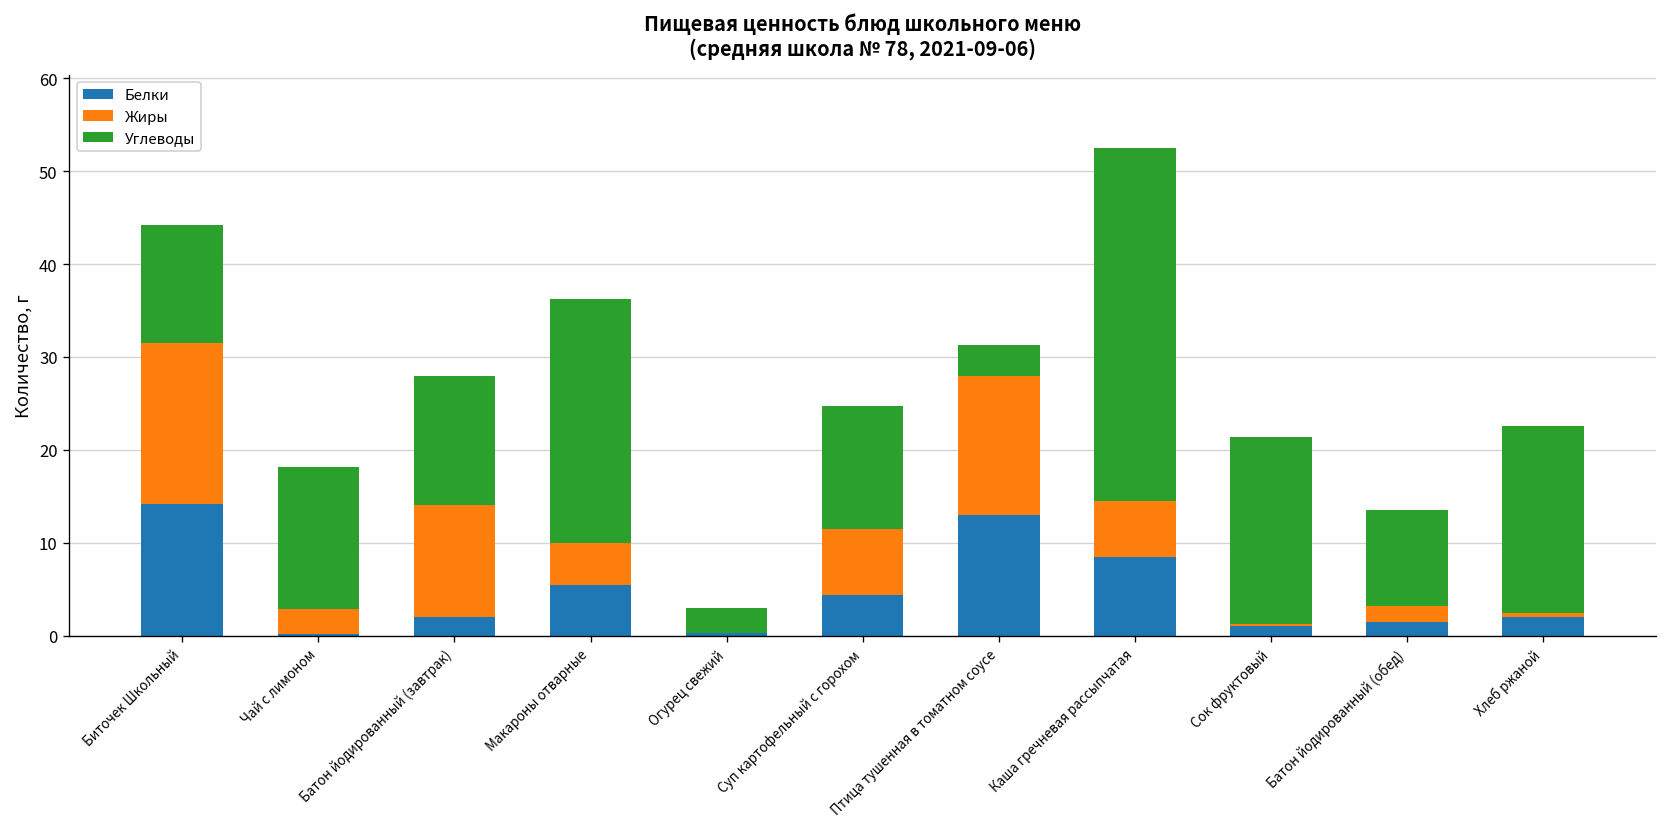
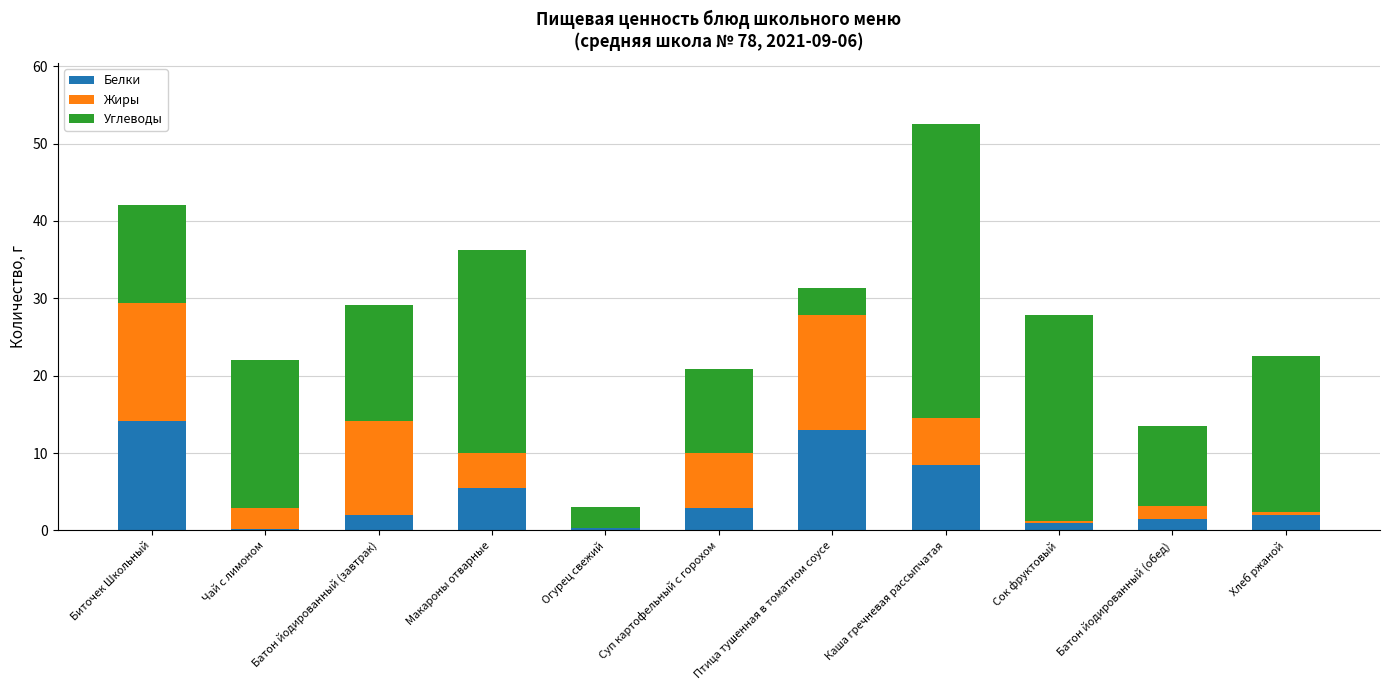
  {
    "Белки": {
      "Биточек Школьный": 14,
      "Батон йодированный (завтрак)": 2,
      "Макароны отварные": 6,
-     "Суп картофельный с горохом": 4,
+     "Суп картофельный с горохом": 3,
      "Птица тушенная в томатном соусе": 13,
      "Каша гречневая рассыпчатая": 9,
      "Сок фруктовый": 1,
      "Батон йодированный (обед)": 2,
      "Хлеб ржаной": 2
    },
    "Жиры": {
-     "Биточек Школьный": 17,
+     "Биточек Школьный": 15,
      "Чай с лимоном": 3,
      "Батон йодированный (завтрак)": 12,
      "Макароны отварные": 5,
      "Огурец свежий": 0,
      "Суп картофельный с горохом": 7,
      "Птица тушенная в томатном соусе": 15,
      "Каша гречневая рассыпчатая": 6,
      "Батон йодированный (обед)": 2,
      "Хлеб ржаной": 0
    },
    "Углеводы": {
      "Биточек Школьный": 13,
-     "Чай с лимоном": 15,
-     "Батон йодированный (завтрак)": 14,
+     "Чай с лимоном": 19,
+     "Батон йодированный (завтрак)": 15,
      "Макароны отварные": 26,
      "Огурец свежий": 3,
-     "Суп картофельный с горохом": 13,
+     "Суп картофельный с горохом": 11,
      "Птица тушенная в томатном соусе": 3,
      "Каша гречневая рассыпчатая": 38,
-     "Сок фруктовый": 20,
+     "Сок фруктовый": 27,
      "Батон йодированный (обед)": 10,
      "Хлеб ржаной": 20
    }
  }
